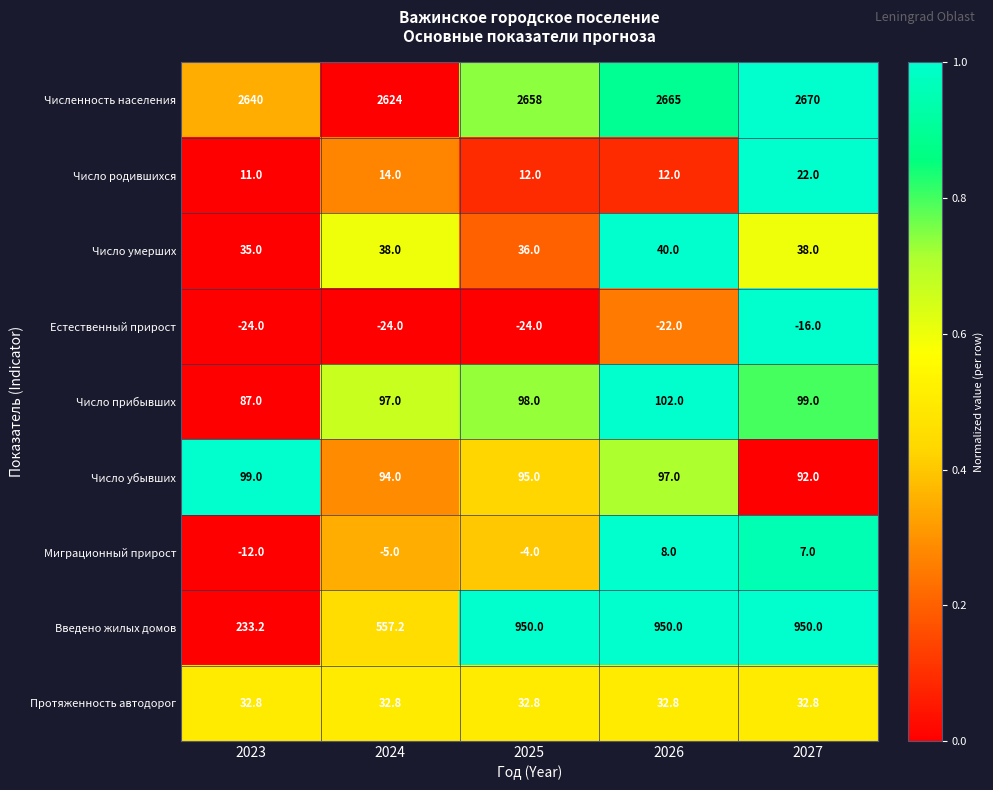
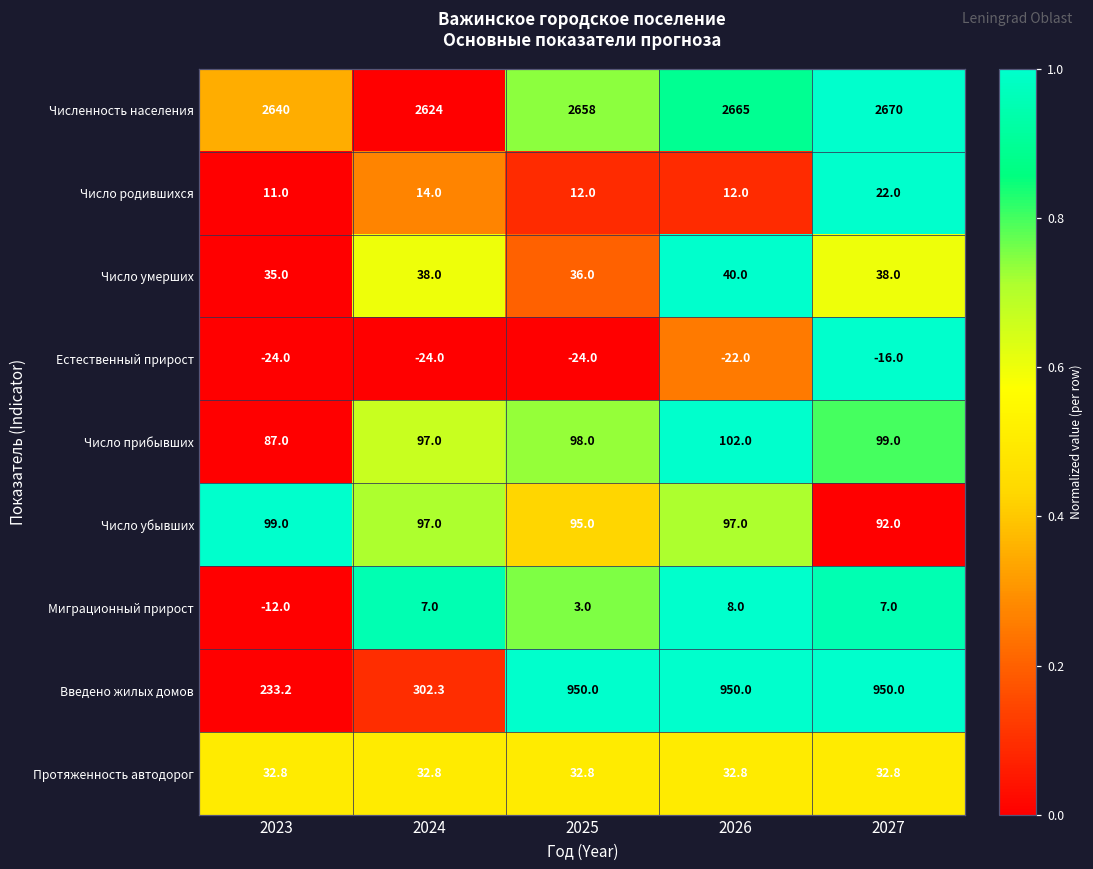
  {
    "Численность населения": {
      "2023": 2640,
      "2024": 2624,
      "2025": 2658,
      "2026": 2665,
      "2027": 2670
    },
    "Число родившихся": {
      "2023": 11.0,
      "2024": 14.0,
      "2025": 12.0,
      "2026": 12.0,
      "2027": 22.0
    },
    "Число умерших": {
      "2023": 35.0,
      "2024": 38.0,
      "2025": 36.0,
      "2026": 40.0,
      "2027": 38.0
    },
    "Естественный прирост": {
      "2023": -24.0,
      "2024": -24.0,
      "2025": -24.0,
      "2026": -22.0,
      "2027": -16.0
    },
    "Число прибывших": {
      "2023": 87.0,
      "2024": 97.0,
      "2025": 98.0,
      "2026": 102.0,
      "2027": 99.0
    },
    "Число убывших": {
      "2023": 99.0,
-     "2024": 94.0,
+     "2024": 97.0,
      "2025": 95.0,
      "2026": 97.0,
      "2027": 92.0
    },
    "Миграционный прирост": {
      "2023": -12.0,
-     "2024": -5.0,
-     "2025": -4.0,
+     "2024": 7.0,
+     "2025": 3.0,
      "2026": 8.0,
      "2027": 7.0
    },
    "Введено жилых домов": {
      "2023": 233.2,
-     "2024": 557.2,
+     "2024": 302.3,
      "2025": 950.0,
      "2026": 950.0,
      "2027": 950.0
    },
    "Протяженность автодорог": {
      "2023": 32.8,
      "2024": 32.8,
      "2025": 32.8,
      "2026": 32.8,
      "2027": 32.8
    }
  }
